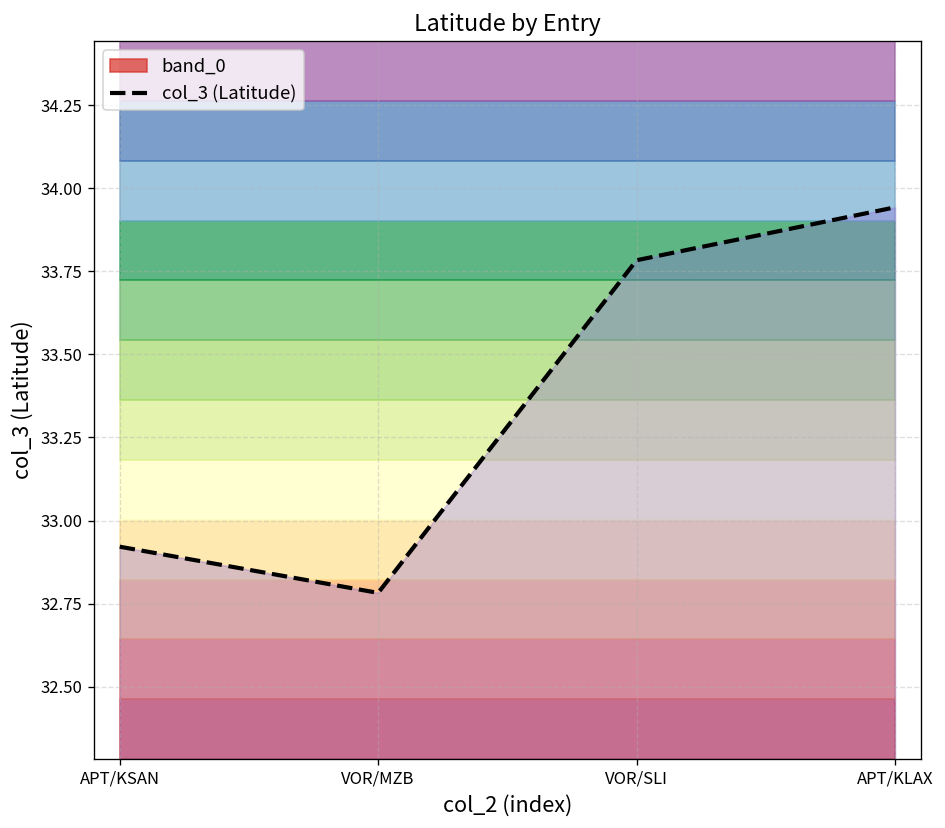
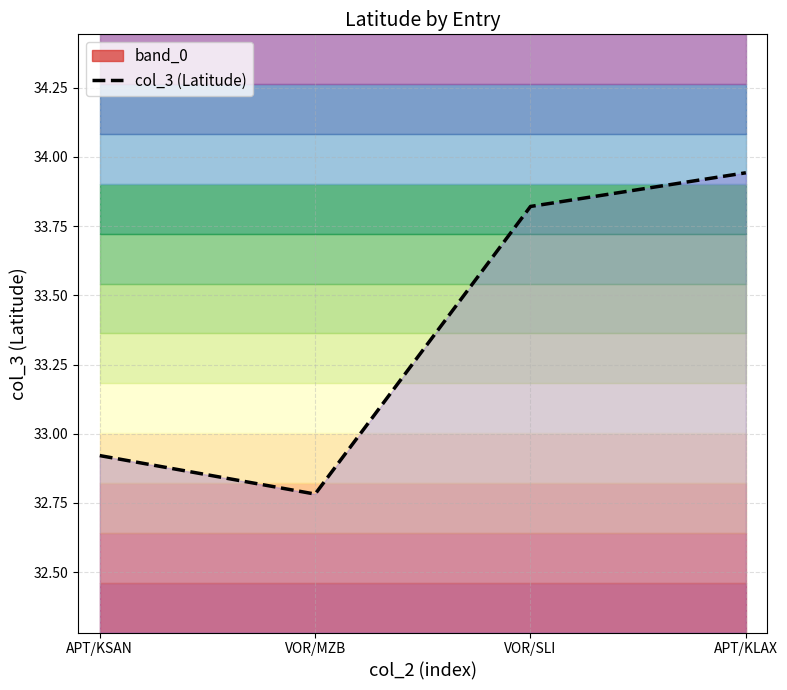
  {
    "col_3 (Latitude)": {
      "APT/KSAN": 32.92,
      "VOR/MZB": 32.78,
-     "VOR/SLI": 33.78,
+     "VOR/SLI": 33.82,
      "APT/KLAX": 33.94
    },
    "band_0": {
      "APT/KSAN": 32.46,
      "VOR/MZB": 32.46,
      "VOR/SLI": 32.46,
      "APT/KLAX": 32.46
    }
  }
